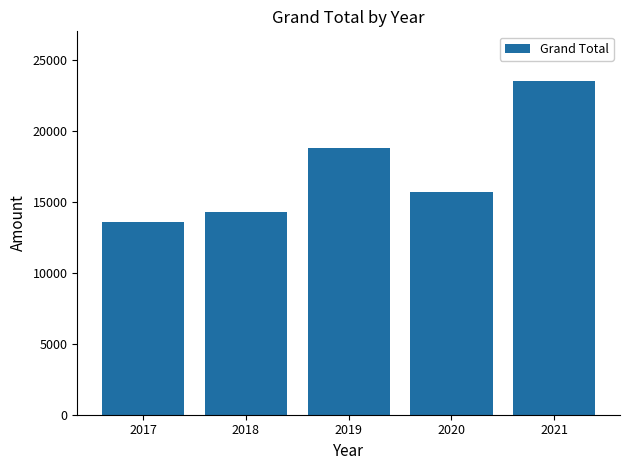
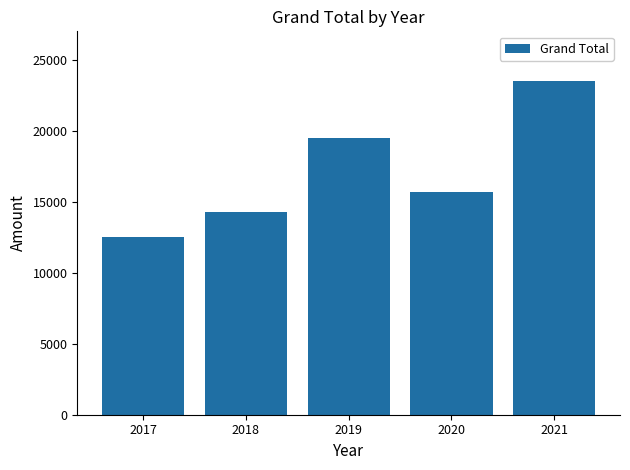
  {
-   "2017": 13600,
+   "2017": 12500,
    "2018": 14300,
-   "2019": 18800,
+   "2019": 19500,
    "2020": 15700,
    "2021": 23500
  }
